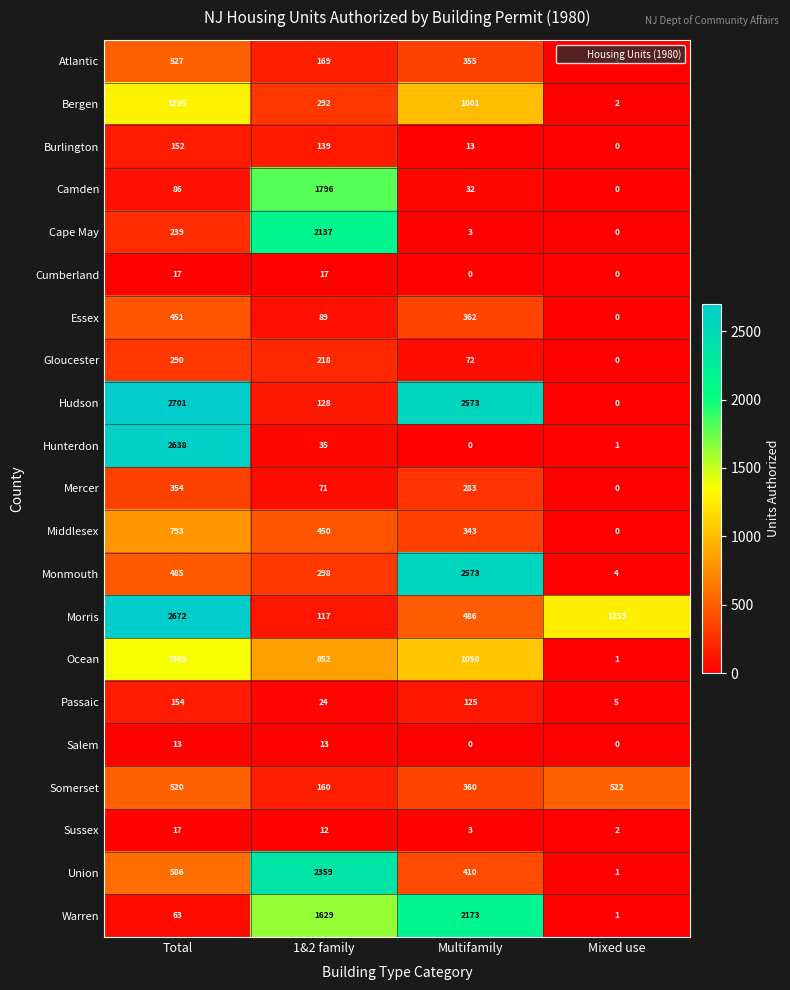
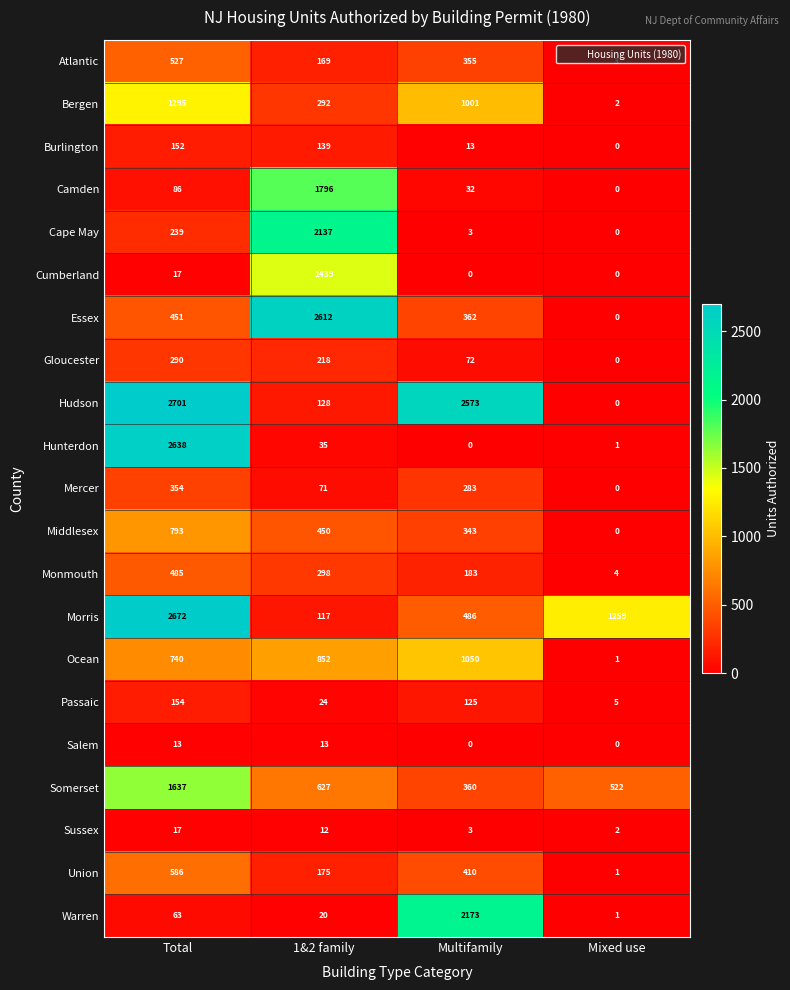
  {
    "Atlantic": {
      "Total": 527,
      "1&2 family": 169,
      "Multifamily": 355
    },
    "Bergen": {
      "Total": 1295,
      "1&2 family": 292,
      "Multifamily": 1001,
      "Mixed use": 2
    },
    "Burlington": {
      "Total": 152,
      "1&2 family": 139,
      "Multifamily": 13,
      "Mixed use": 0
    },
    "Camden": {
      "Total": 86,
      "1&2 family": 1796,
      "Multifamily": 32,
      "Mixed use": 0
    },
    "Cape May": {
      "Total": 239,
      "1&2 family": 2137,
      "Multifamily": 3,
      "Mixed use": 0
    },
    "Cumberland": {
      "Total": 17,
-     "1&2 family": 17,
+     "1&2 family": 1439,
      "Multifamily": 0,
      "Mixed use": 0
    },
    "Essex": {
      "Total": 451,
-     "1&2 family": 89,
+     "1&2 family": 2612,
      "Multifamily": 362,
      "Mixed use": 0
    },
    "Gloucester": {
      "Total": 290,
      "1&2 family": 218,
      "Multifamily": 72,
      "Mixed use": 0
    },
    "Hudson": {
      "Total": 2701,
      "1&2 family": 128,
      "Multifamily": 2573,
      "Mixed use": 0
    },
    "Hunterdon": {
      "Total": 2638,
      "1&2 family": 35,
      "Multifamily": 0,
      "Mixed use": 1
    },
    "Mercer": {
      "Total": 354,
      "1&2 family": 71,
      "Multifamily": 283,
      "Mixed use": 0
    },
    "Middlesex": {
      "Total": 793,
      "1&2 family": 450,
      "Multifamily": 343,
      "Mixed use": 0
    },
    "Monmouth": {
      "Total": 485,
      "1&2 family": 298,
-     "Multifamily": 2573,
+     "Multifamily": 183,
      "Mixed use": 4
    },
    "Morris": {
      "Total": 2672,
      "1&2 family": 117,
      "Multifamily": 486,
      "Mixed use": 1259
    },
    "Ocean": {
-     "Total": 1369,
+     "Total": 740,
      "1&2 family": 852,
      "Multifamily": 1050,
      "Mixed use": 1
    },
    "Passaic": {
      "Total": 154,
      "1&2 family": 24,
      "Multifamily": 125,
      "Mixed use": 5
    },
    "Salem": {
      "Total": 13,
      "1&2 family": 13,
      "Multifamily": 0,
      "Mixed use": 0
    },
    "Somerset": {
-     "Total": 520,
-     "1&2 family": 160,
+     "Total": 1637,
+     "1&2 family": 627,
      "Multifamily": 360,
      "Mixed use": 522
    },
    "Sussex": {
      "Total": 17,
      "1&2 family": 12,
      "Multifamily": 3,
      "Mixed use": 2
    },
    "Union": {
      "Total": 586,
-     "1&2 family": 2359,
+     "1&2 family": 175,
      "Multifamily": 410,
      "Mixed use": 1
    },
    "Warren": {
      "Total": 63,
-     "1&2 family": 1629,
+     "1&2 family": 20,
      "Multifamily": 2173,
      "Mixed use": 1
    }
  }
